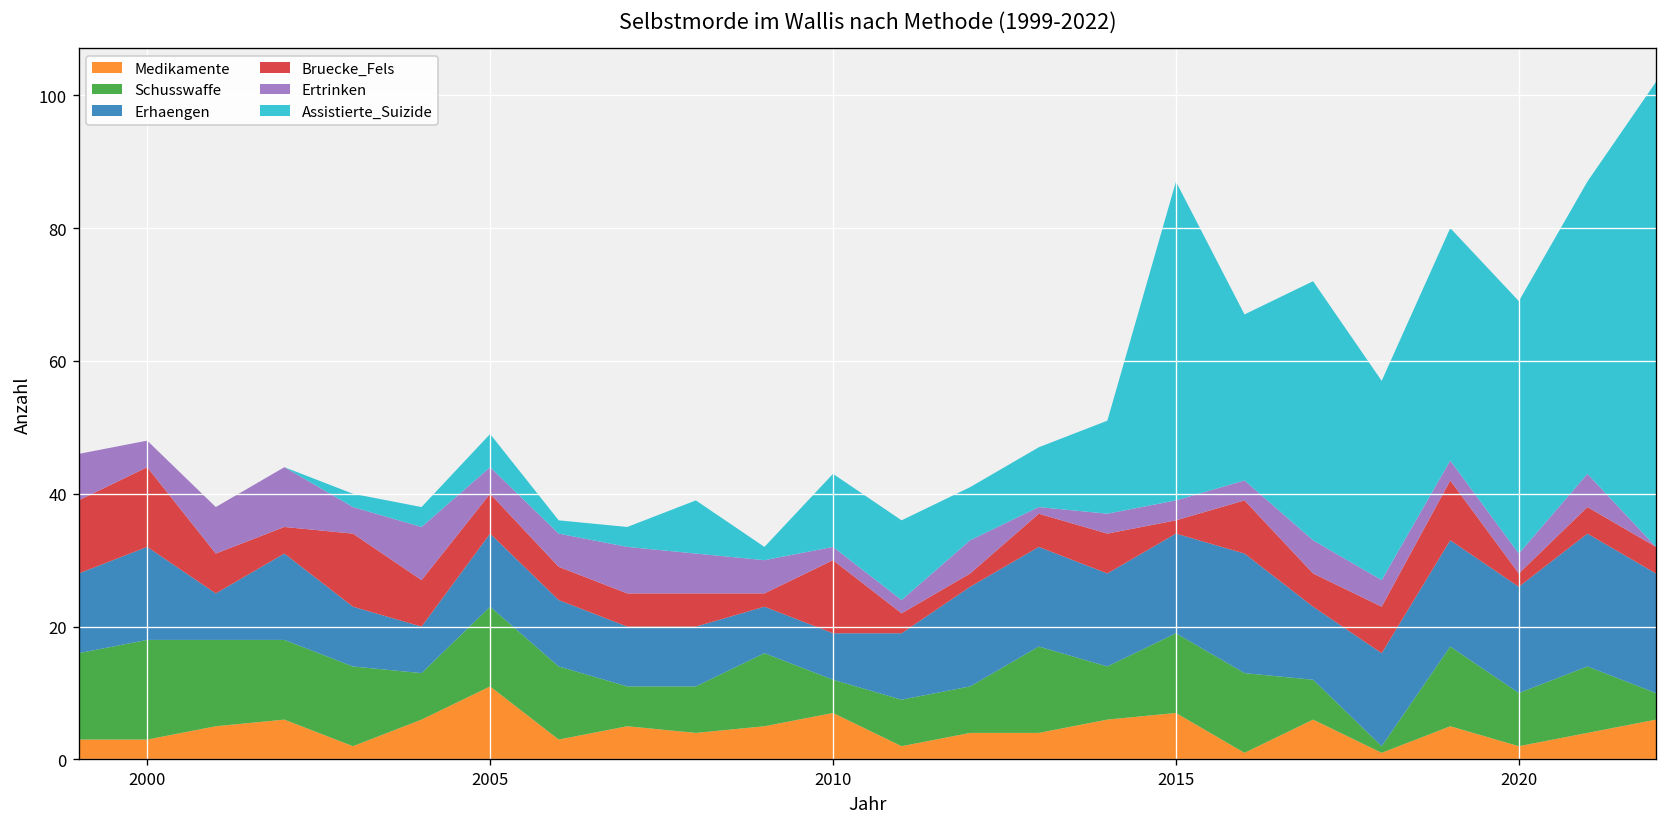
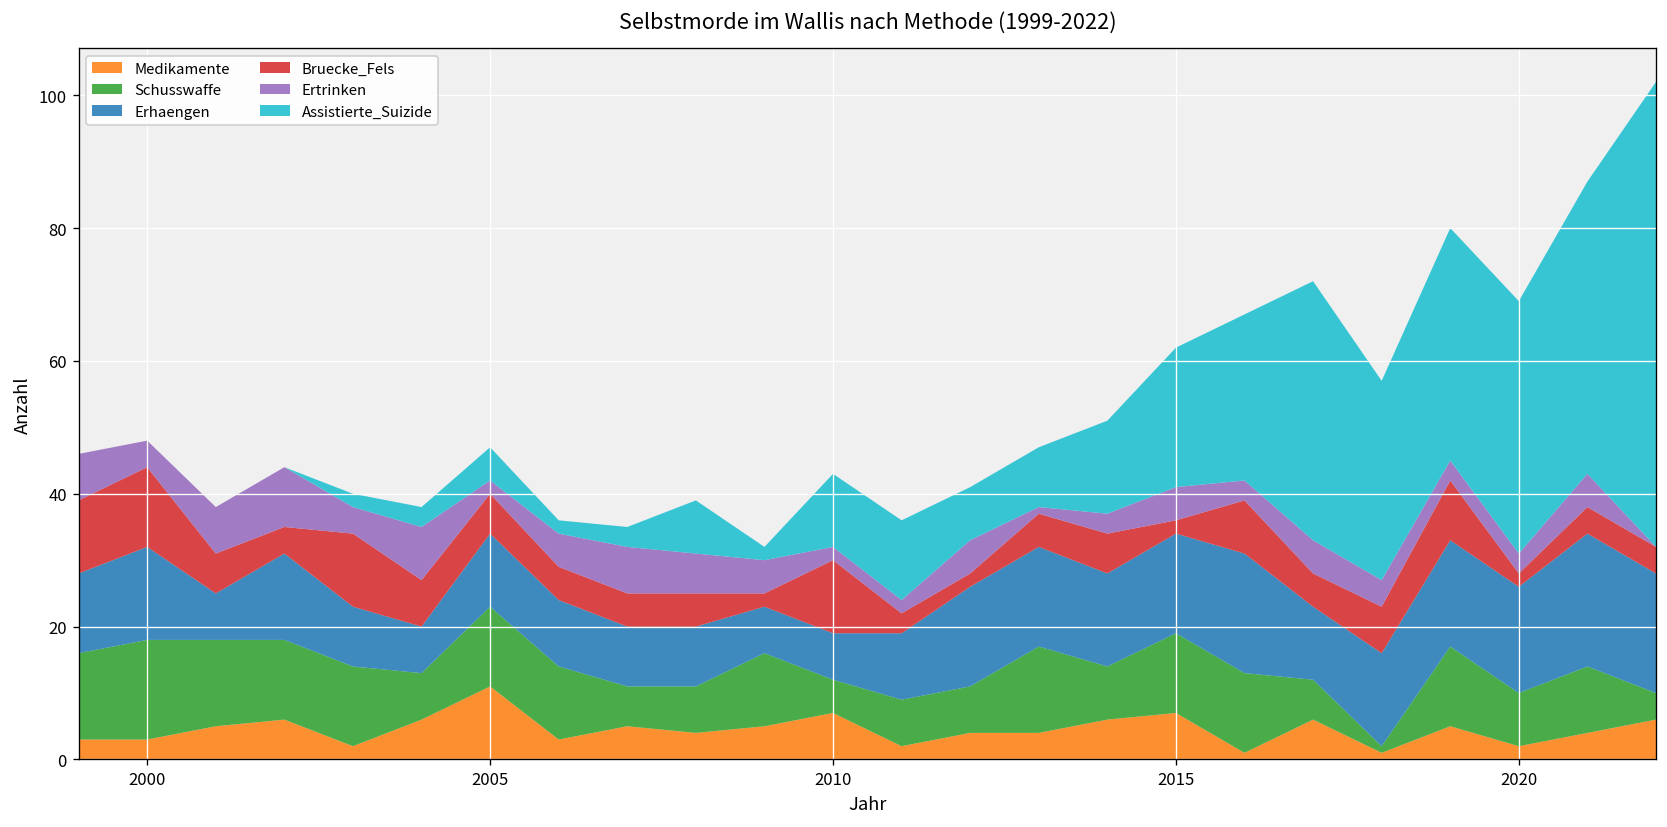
  {
    "Medikamente": {
      "2000": 3,
      "2005": 11,
      "2010": 7,
      "2015": 7,
      "2020": 2
    },
    "Schusswaffe": {
      "2000": 15,
      "2005": 12,
      "2010": 5,
      "2015": 12,
      "2020": 8
    },
    "Erhaengen": {
      "2000": 14,
      "2005": 11,
      "2010": 7,
      "2015": 15,
      "2020": 16
    },
    "Bruecke_Fels": {
      "2000": 12,
      "2005": 6,
      "2010": 11,
      "2015": 2,
      "2020": 2
    },
    "Ertrinken": {
-     "2005": 4,
+     "2005": 2,
      "2010": 2,
-     "2015": 3,
+     "2015": 5,
      "2020": 3
    },
    "Assistierte_Suizide": {
      "2005": 5,
      "2010": 11,
-     "2015": 48,
+     "2015": 21,
      "2020": 38
    }
  }
